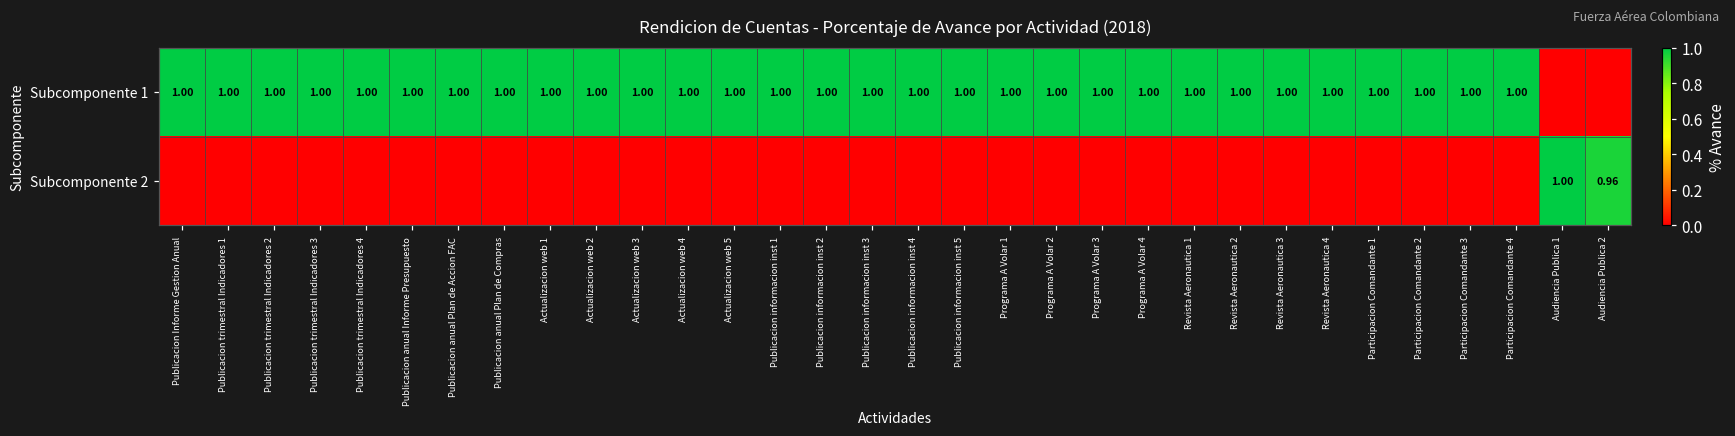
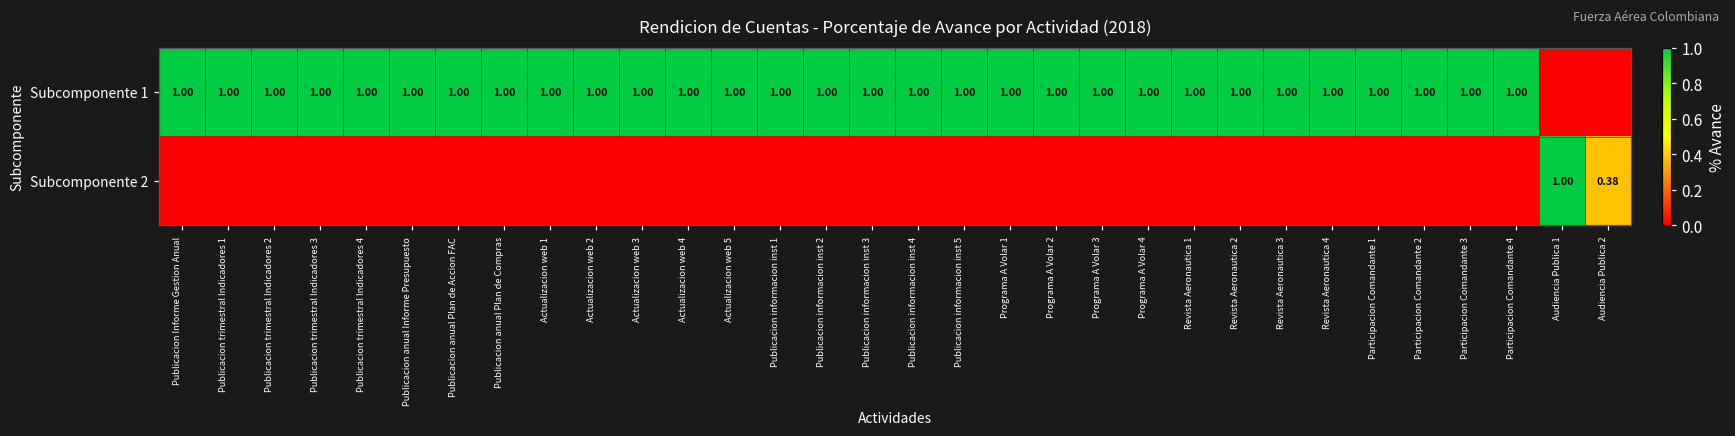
  {
    "Subcomponente 1": {
      "Publicacion Informe Gestion Anual": 1.00,
      "Publicacion trimestral Indicadores 1": 1.00,
      "Publicacion trimestral Indicadores 2": 1.00,
      "Publicacion trimestral Indicadores 3": 1.00,
      "Publicacion trimestral Indicadores 4": 1.00,
      "Publicacion anual Informe Presupuesto": 1.00,
      "Publicacion anual Plan de Accion FAC": 1.00,
      "Publicacion anual Plan de Compras": 1.00,
      "Actualizacion web 1": 1.00,
      "Actualizacion web 2": 1.00,
      "Actualizacion web 3": 1.00,
      "Actualizacion web 4": 1.00,
      "Actualizacion web 5": 1.00,
      "Publicacion informacion inst 1": 1.00,
      "Publicacion informacion inst 2": 1.00,
      "Publicacion informacion inst 3": 1.00,
      "Publicacion informacion inst 4": 1.00,
      "Publicacion informacion inst 5": 1.00,
      "Programa A Volar 1": 1.00,
      "Programa A Volar 2": 1.00,
      "Programa A Volar 3": 1.00,
      "Programa A Volar 4": 1.00,
      "Revista Aeronautica 1": 1.00,
      "Revista Aeronautica 2": 1.00,
      "Revista Aeronautica 3": 1.00,
      "Revista Aeronautica 4": 1.00,
      "Participacion Comandante 1": 1.00,
      "Participacion Comandante 2": 1.00,
      "Participacion Comandante 3": 1.00,
      "Participacion Comandante 4": 1.00
    },
    "Subcomponente 2": {
      "Audiencia Publica 1": 1.00,
-     "Audiencia Publica 2": 0.96
+     "Audiencia Publica 2": 0.38
    }
  }
